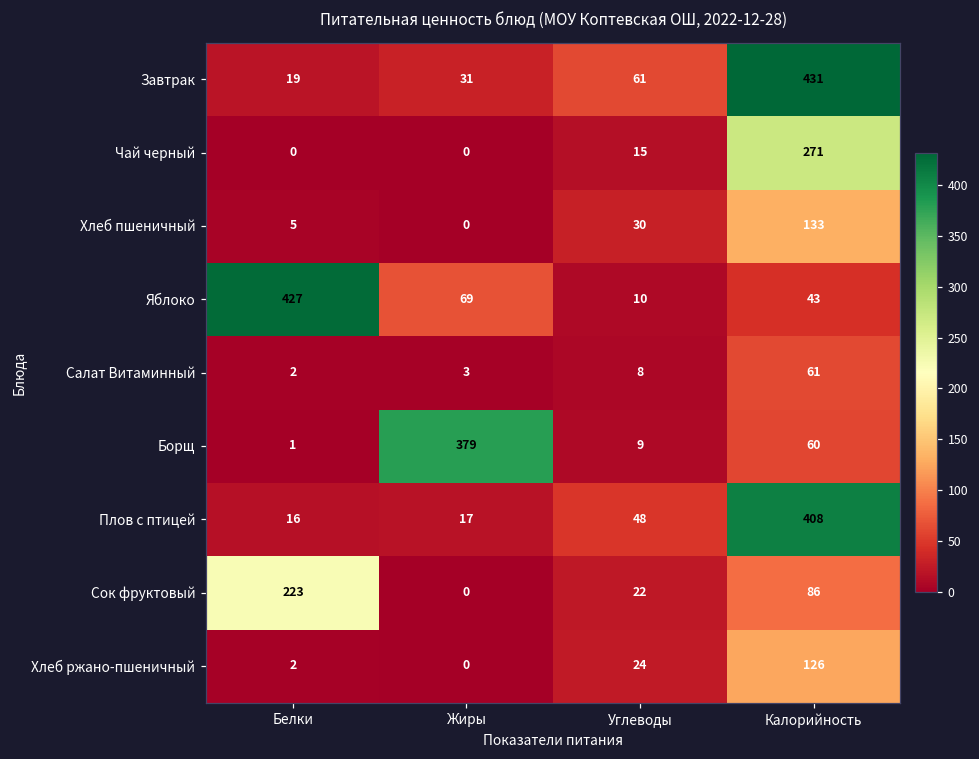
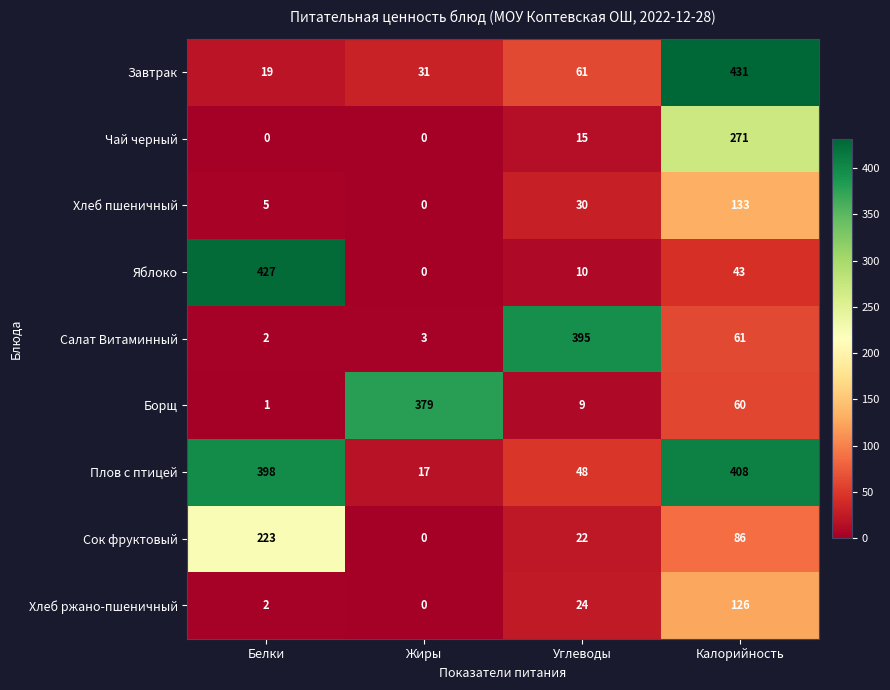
  {
    "Завтрак": {
      "Белки": 19,
      "Жиры": 31,
      "Углеводы": 61,
      "Калорийность": 431
    },
    "Чай черный": {
      "Белки": 0,
      "Жиры": 0,
      "Углеводы": 15,
      "Калорийность": 271
    },
    "Хлеб пшеничный": {
      "Белки": 5,
      "Жиры": 0,
      "Углеводы": 30,
      "Калорийность": 133
    },
    "Яблоко": {
      "Белки": 427,
-     "Жиры": 69,
+     "Жиры": 0,
      "Углеводы": 10,
      "Калорийность": 43
    },
    "Салат Витаминный": {
      "Белки": 2,
      "Жиры": 3,
-     "Углеводы": 8,
+     "Углеводы": 395,
      "Калорийность": 61
    },
    "Борщ": {
      "Белки": 1,
      "Жиры": 379,
      "Углеводы": 9,
      "Калорийность": 60
    },
    "Плов с птицей": {
-     "Белки": 16,
+     "Белки": 398,
      "Жиры": 17,
      "Углеводы": 48,
      "Калорийность": 408
    },
    "Сок фруктовый": {
      "Белки": 223,
      "Жиры": 0,
      "Углеводы": 22,
      "Калорийность": 86
    },
    "Хлеб ржано-пшеничный": {
      "Белки": 2,
      "Жиры": 0,
      "Углеводы": 24,
      "Калорийность": 126
    }
  }
